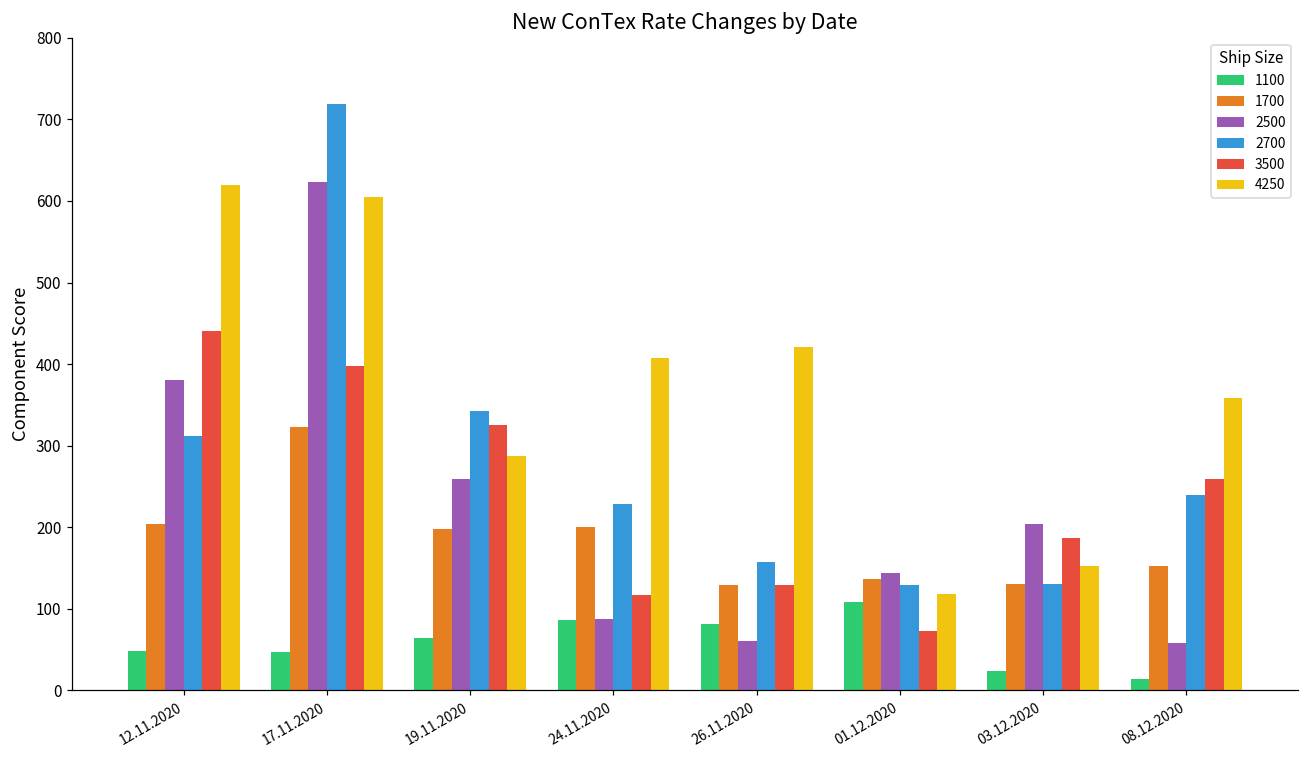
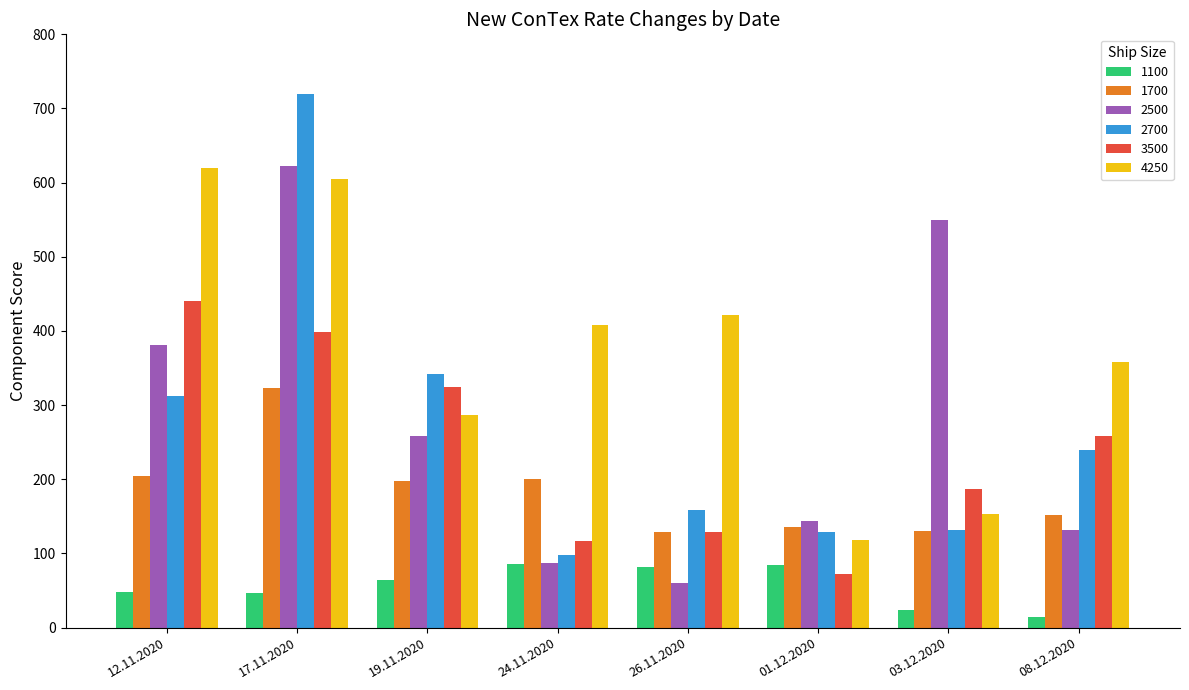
  {
    "1100": {
      "12.11.2020": 50,
      "17.11.2020": 50,
      "19.11.2020": 60,
      "24.11.2020": 90,
      "26.11.2020": 80,
-     "01.12.2020": 110,
+     "01.12.2020": 90,
      "03.12.2020": 20,
      "08.12.2020": 10
    },
    "2500": {
      "12.11.2020": 380,
      "17.11.2020": 620,
      "19.11.2020": 260,
      "24.11.2020": 90,
      "26.11.2020": 60,
      "01.12.2020": 140,
-     "03.12.2020": 200,
-     "08.12.2020": 60
+     "03.12.2020": 550,
+     "08.12.2020": 130
    },
    "2700": {
      "12.11.2020": 310,
      "17.11.2020": 720,
      "19.11.2020": 340,
-     "24.11.2020": 230,
+     "24.11.2020": 100,
      "26.11.2020": 160,
      "01.12.2020": 130,
      "03.12.2020": 130,
      "08.12.2020": 240
    },
    "4250": {
      "12.11.2020": 620,
      "17.11.2020": 610,
      "19.11.2020": 290,
      "24.11.2020": 410,
      "26.11.2020": 420,
      "01.12.2020": 120,
      "03.12.2020": 150,
      "08.12.2020": 360
    }
  }
